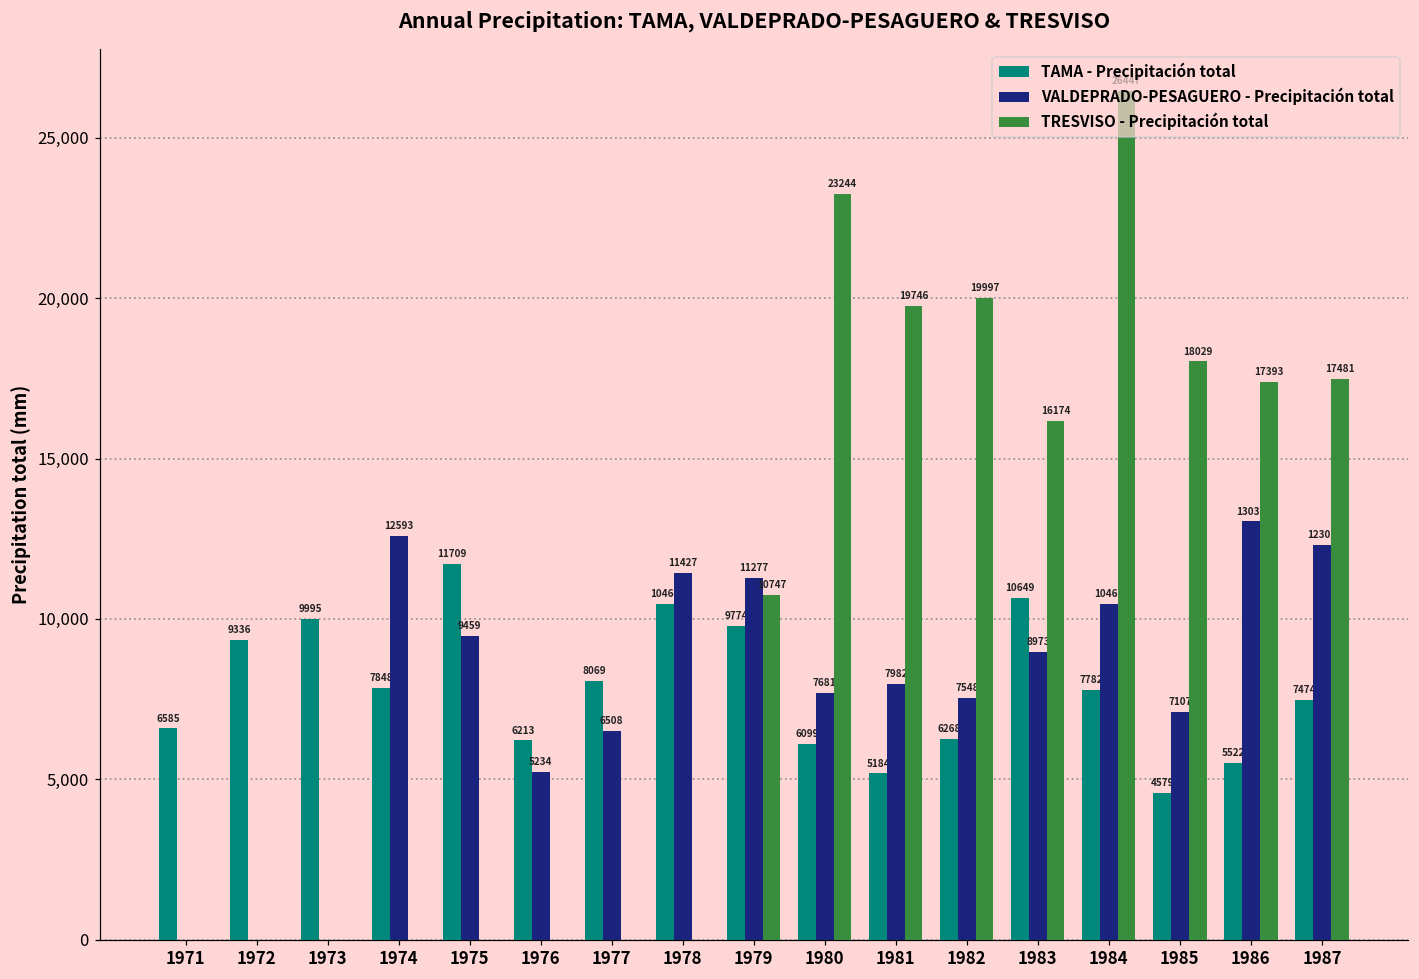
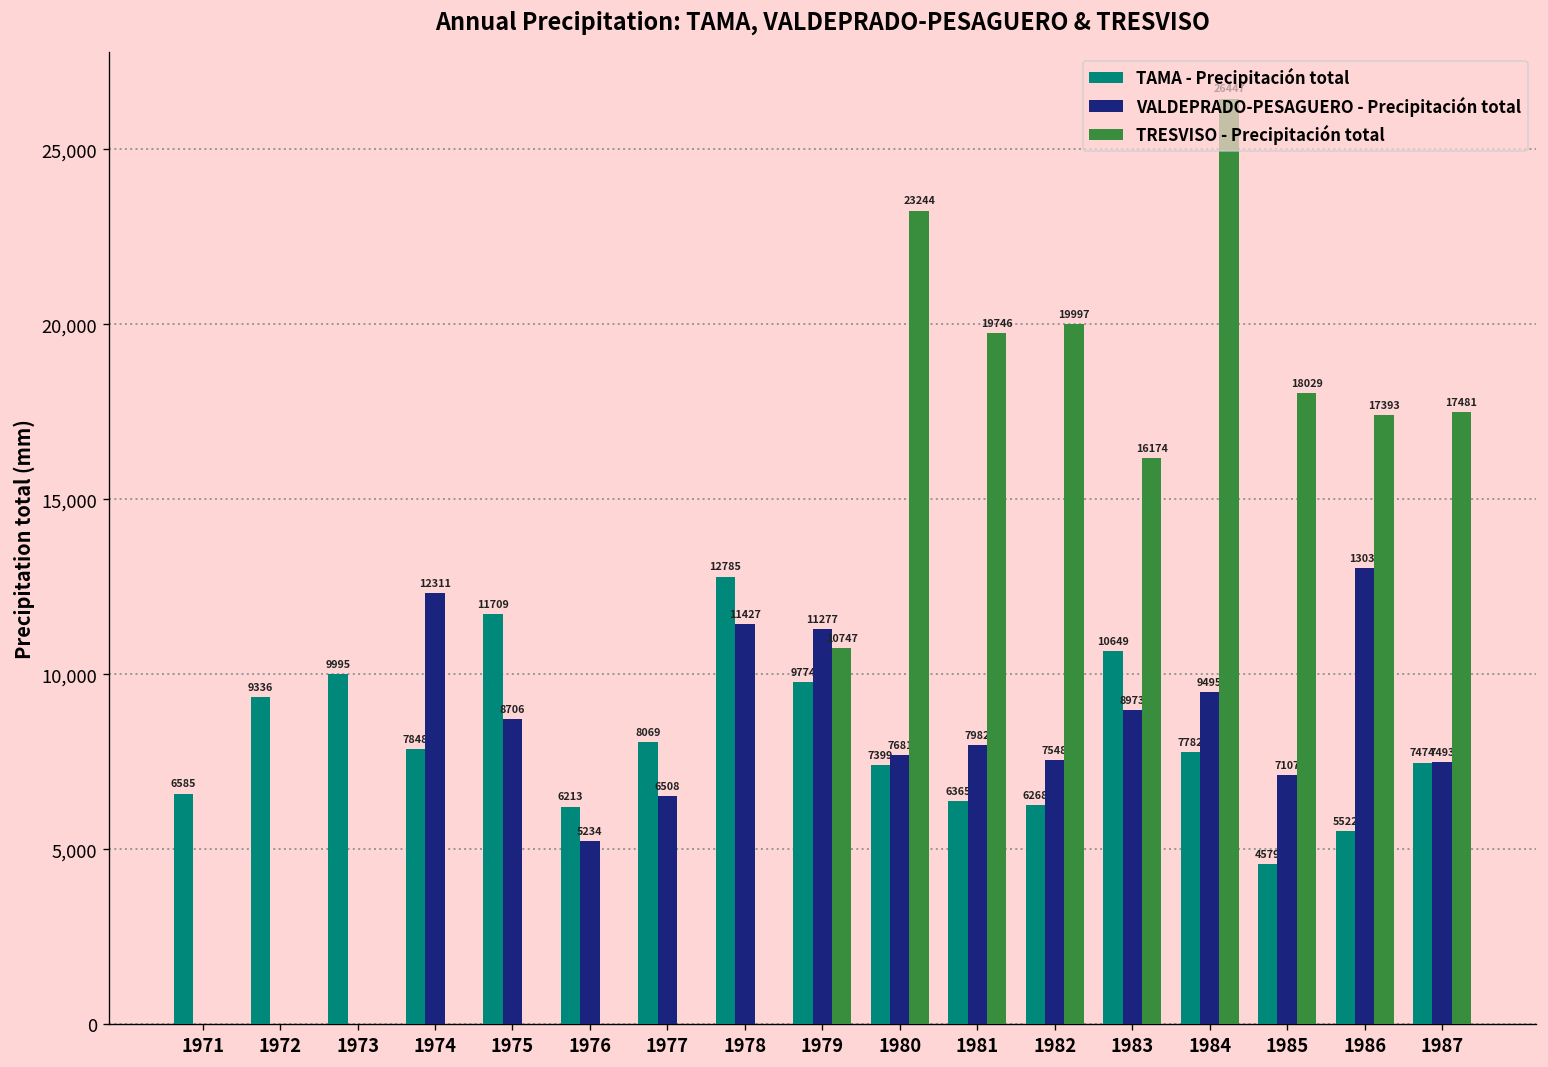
  {
    "TAMA - Precipitación total": {
      "1971": 6585,
      "1972": 9336,
      "1973": 9995,
      "1974": 7848,
      "1975": 11709,
      "1976": 6213,
      "1977": 8069,
-     "1978": 10464,
+     "1978": 12785,
      "1979": 9774,
-     "1980": 6099,
-     "1981": 5184,
+     "1980": 7399,
+     "1981": 6365,
      "1982": 6268,
      "1983": 10649,
      "1984": 7782,
      "1985": 4579,
      "1986": 5522
    },
    "VALDEPRADO-PESAGUERO - Precipitación total": {
-     "1974": 12593,
-     "1975": 9459,
+     "1974": 12311,
+     "1975": 8706,
      "1976": 5234,
      "1977": 6508,
      "1978": 11427,
      "1979": 11277,
      "1980": 7681,
      "1981": 7982,
      "1982": 7548,
      "1983": 8973,
-     "1984": 10465,
+     "1984": 9495,
      "1985": 7107,
      "1986": 13037,
-     "1987": 12302
+     "1987": 7493
    },
    "TRESVISO - Precipitación total": {
      "1979": 10747,
      "1980": 23244,
      "1981": 19746,
      "1982": 19997,
      "1983": 16174,
      "1985": 18029,
      "1986": 17393,
      "1987": 17481
    }
  }
